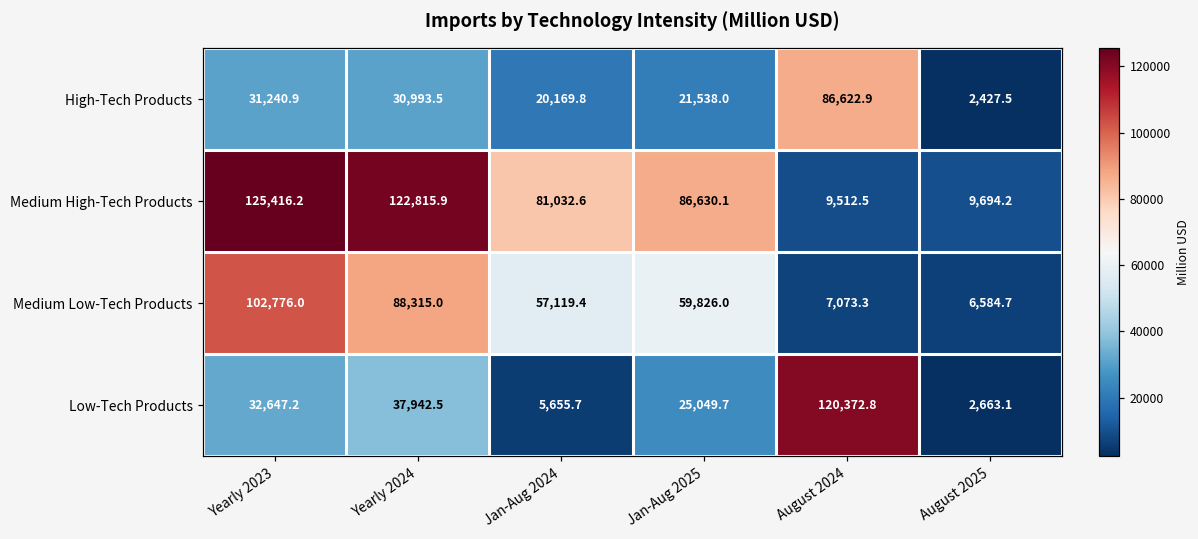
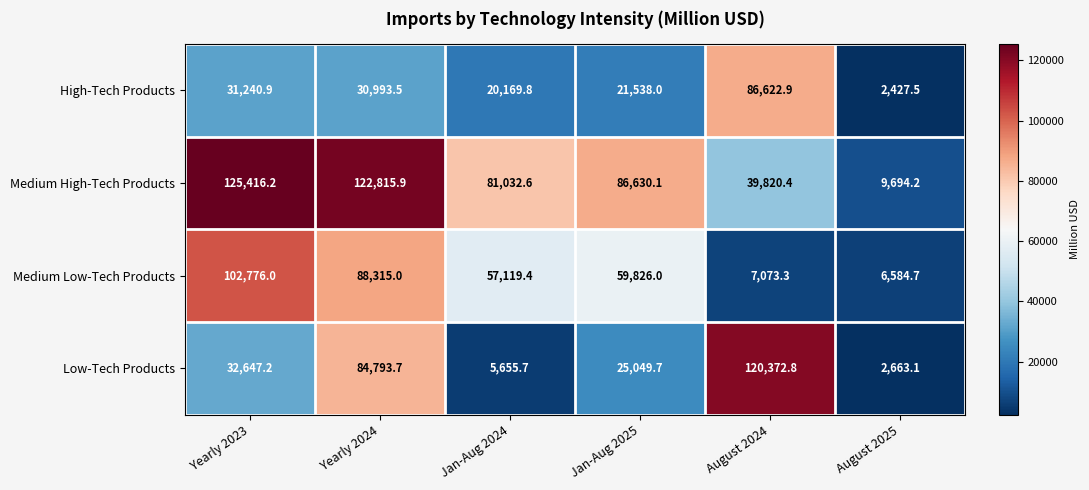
  {
    "High-Tech Products": {
      "Yearly 2023": "31,240.9",
      "Yearly 2024": "30,993.5",
      "Jan-Aug 2024": "20,169.8",
      "Jan-Aug 2025": "21,538.0",
      "August 2024": "86,622.9",
      "August 2025": "2,427.5"
    },
    "Medium High-Tech Products": {
      "Yearly 2023": "125,416.2",
      "Yearly 2024": "122,815.9",
      "Jan-Aug 2024": "81,032.6",
      "Jan-Aug 2025": "86,630.1",
-     "August 2024": "9,512.5",
+     "August 2024": "39,820.4",
      "August 2025": "9,694.2"
    },
    "Medium Low-Tech Products": {
      "Yearly 2023": "102,776.0",
      "Yearly 2024": "88,315.0",
      "Jan-Aug 2024": "57,119.4",
      "Jan-Aug 2025": "59,826.0",
      "August 2024": "7,073.3",
      "August 2025": "6,584.7"
    },
    "Low-Tech Products": {
      "Yearly 2023": "32,647.2",
-     "Yearly 2024": "37,942.5",
+     "Yearly 2024": "84,793.7",
      "Jan-Aug 2024": "5,655.7",
      "Jan-Aug 2025": "25,049.7",
      "August 2024": "120,372.8",
      "August 2025": "2,663.1"
    }
  }
